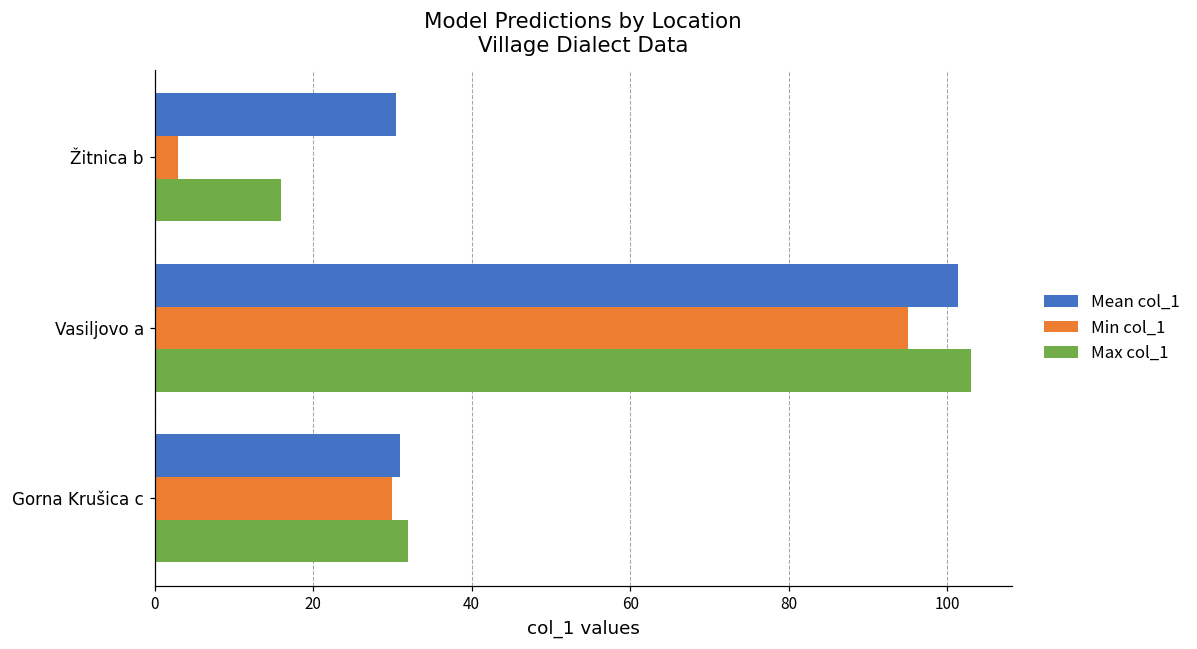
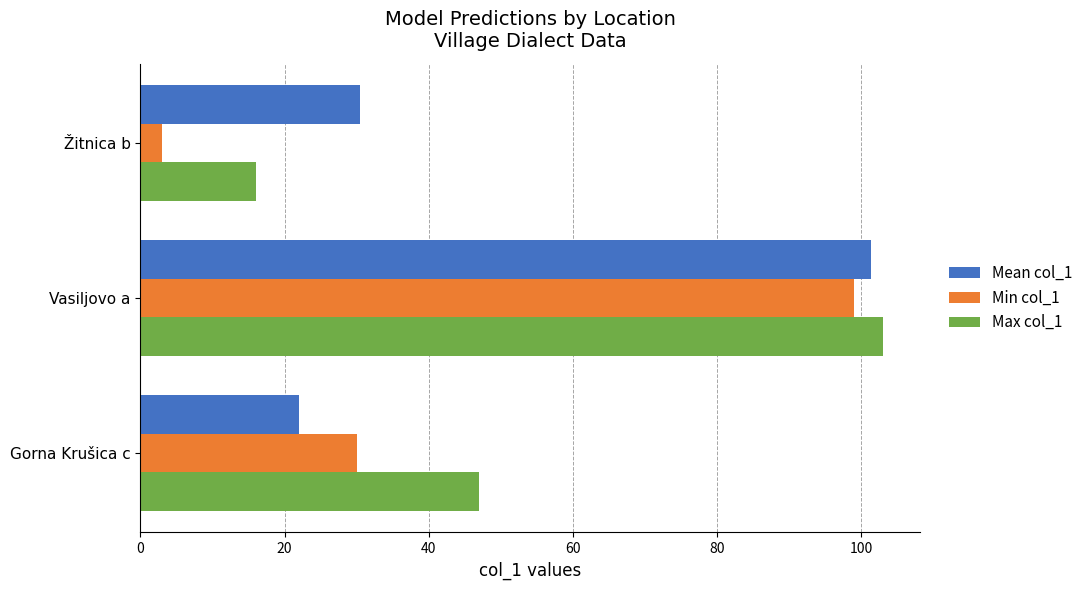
  {
    "Mean col_1": {
      "Žitnica b": 30,
      "Vasiljovo a": 101,
-     "Gorna Krušica c": 31
+     "Gorna Krušica c": 22
    },
    "Min col_1": {
      "Žitnica b": 3,
-     "Vasiljovo a": 95,
+     "Vasiljovo a": 99,
      "Gorna Krušica c": 30
    },
    "Max col_1": {
      "Žitnica b": 16,
      "Vasiljovo a": 103,
-     "Gorna Krušica c": 32
+     "Gorna Krušica c": 47
    }
  }
